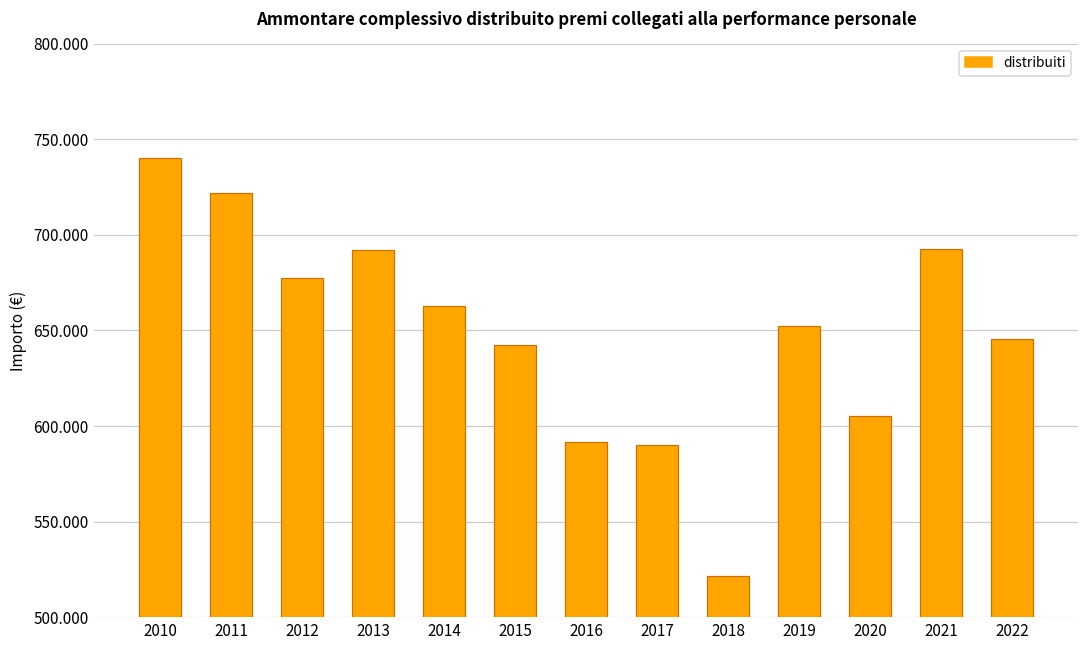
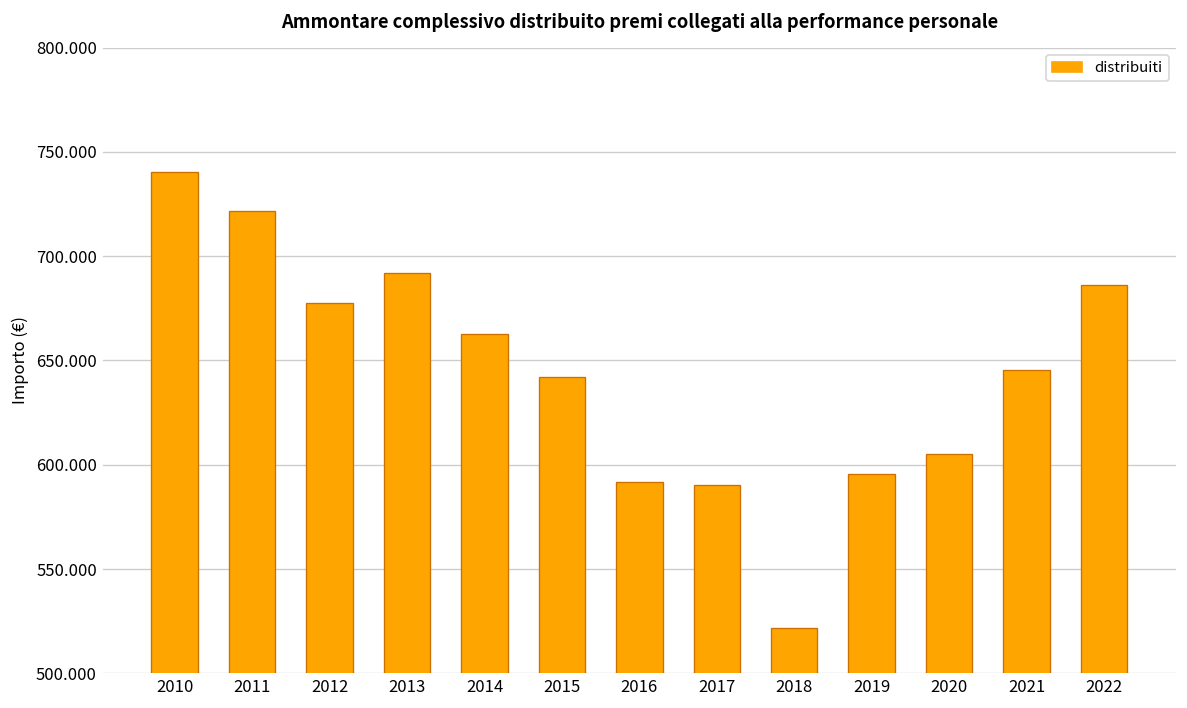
  {
    "2010": 740,
    "2011": 722,
    "2012": 678,
    "2013": 692,
    "2014": 663,
    "2015": 642,
    "2016": 592,
    "2017": 590,
    "2018": 522,
-   "2019": 652,
+   "2019": 596,
    "2020": 605,
-   "2021": 693,
-   "2022": 646
+   "2021": 645,
+   "2022": 686
  }
